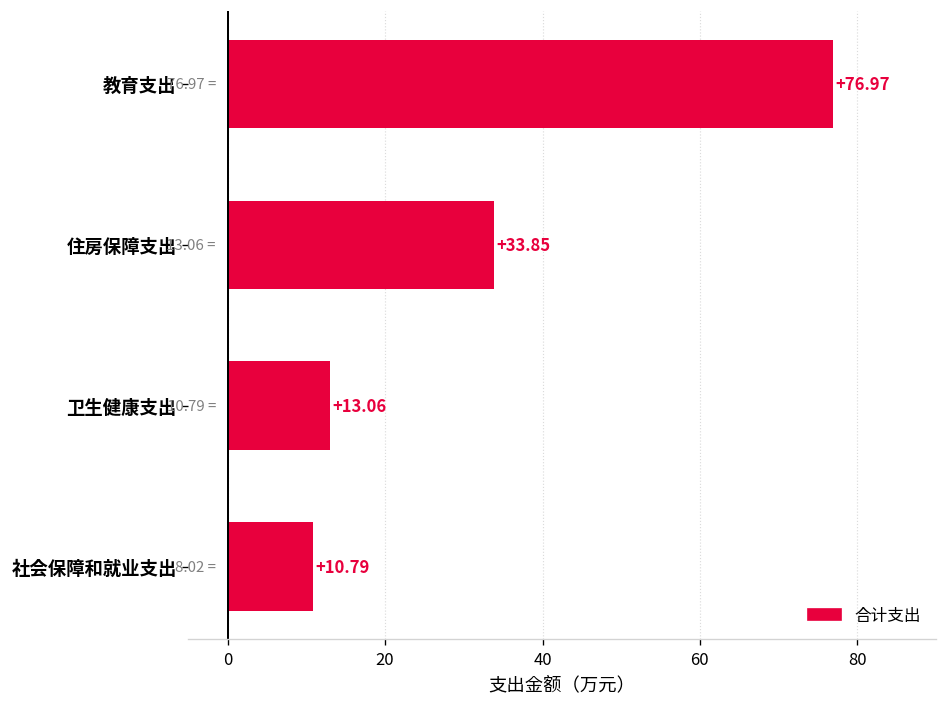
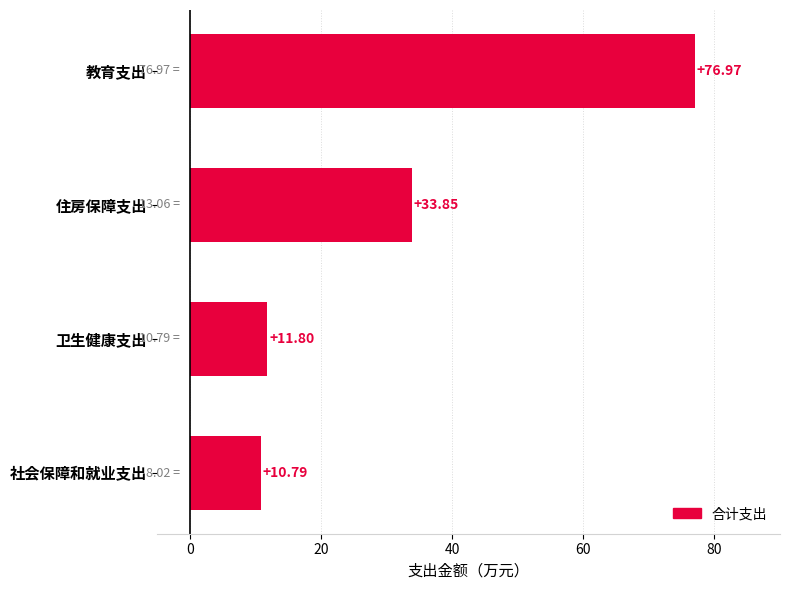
  {
    "教育支出": "+76.97",
    "住房保障支出": "+33.85",
-   "卫生健康支出": "+13.06",
+   "卫生健康支出": "+11.80",
    "社会保障和就业支出": "+10.79"
  }
